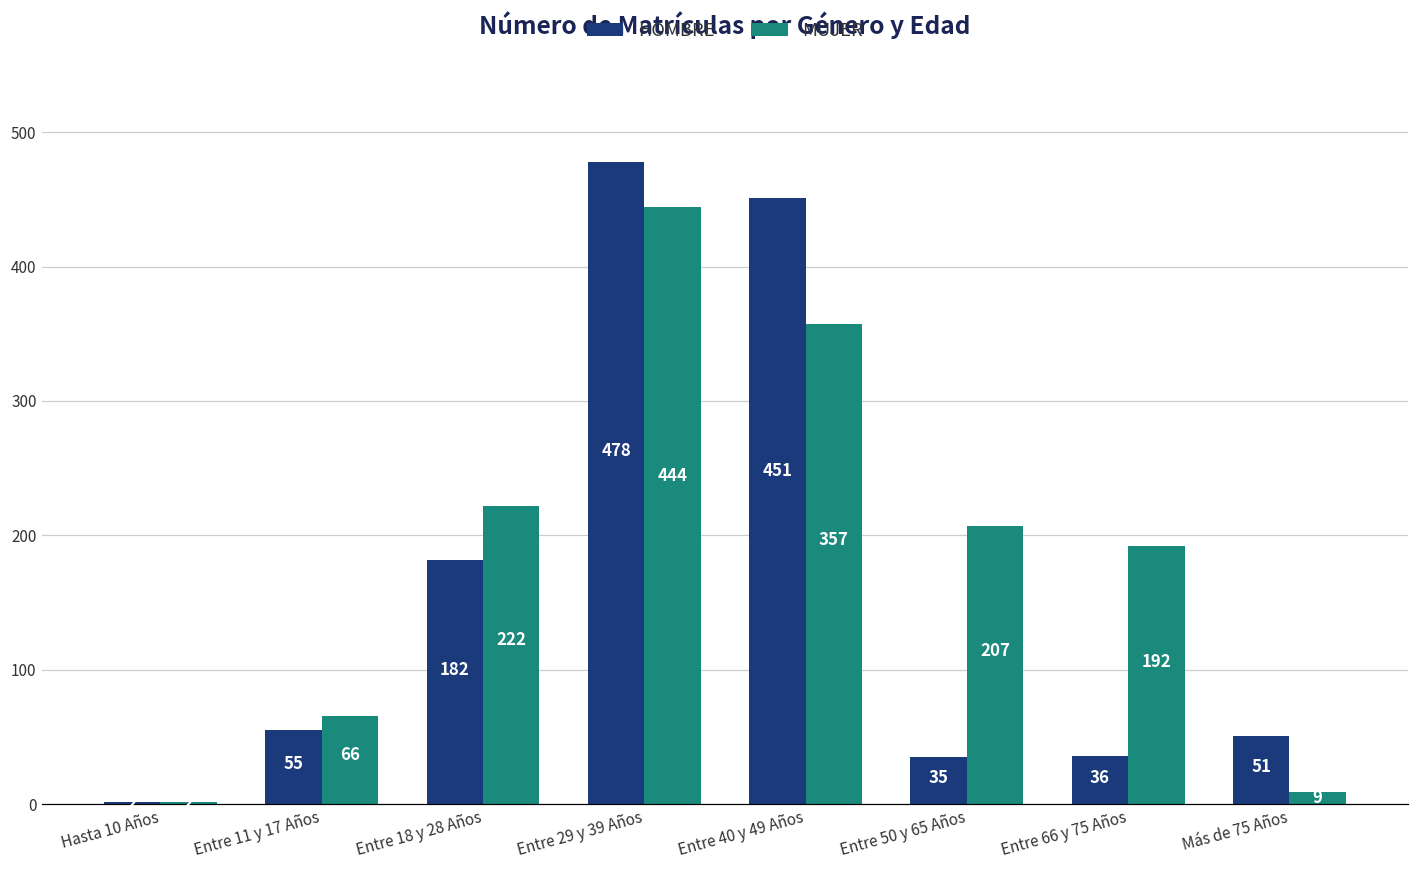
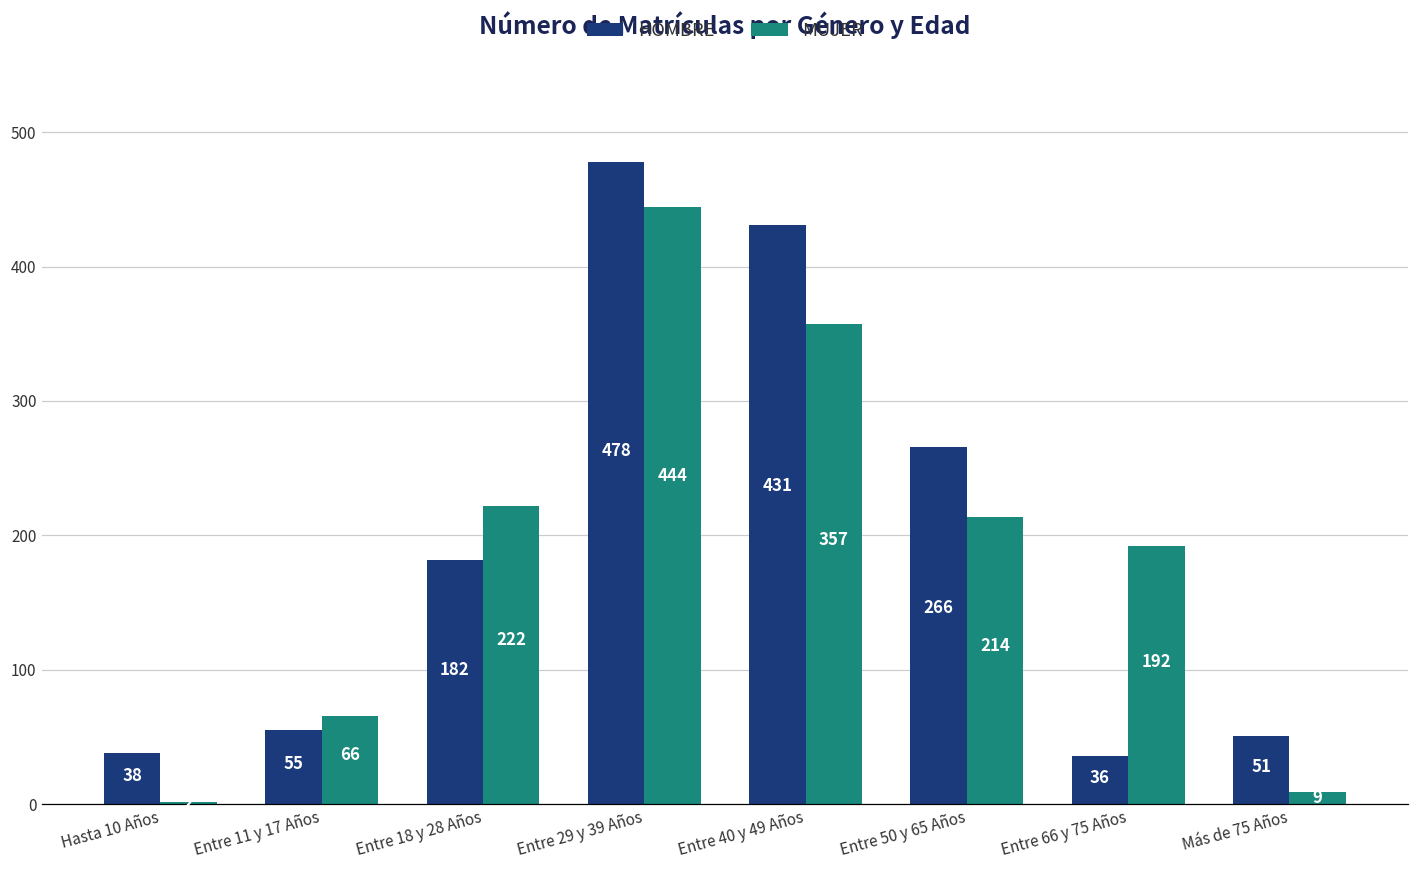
  {
    "HOMBRE": {
-     "Hasta 10 Años": 2,
+     "Hasta 10 Años": 38,
      "Entre 11 y 17 Años": 55,
      "Entre 18 y 28 Años": 182,
      "Entre 29 y 39 Años": 478,
-     "Entre 40 y 49 Años": 451,
-     "Entre 50 y 65 Años": 35,
+     "Entre 40 y 49 Años": 431,
+     "Entre 50 y 65 Años": 266,
      "Entre 66 y 75 Años": 36,
      "Más de 75 Años": 51
    },
    "MUJER": {
      "Entre 11 y 17 Años": 66,
      "Entre 18 y 28 Años": 222,
      "Entre 29 y 39 Años": 444,
      "Entre 40 y 49 Años": 357,
-     "Entre 50 y 65 Años": 207,
+     "Entre 50 y 65 Años": 214,
      "Entre 66 y 75 Años": 192,
      "Más de 75 Años": 9
    }
  }
